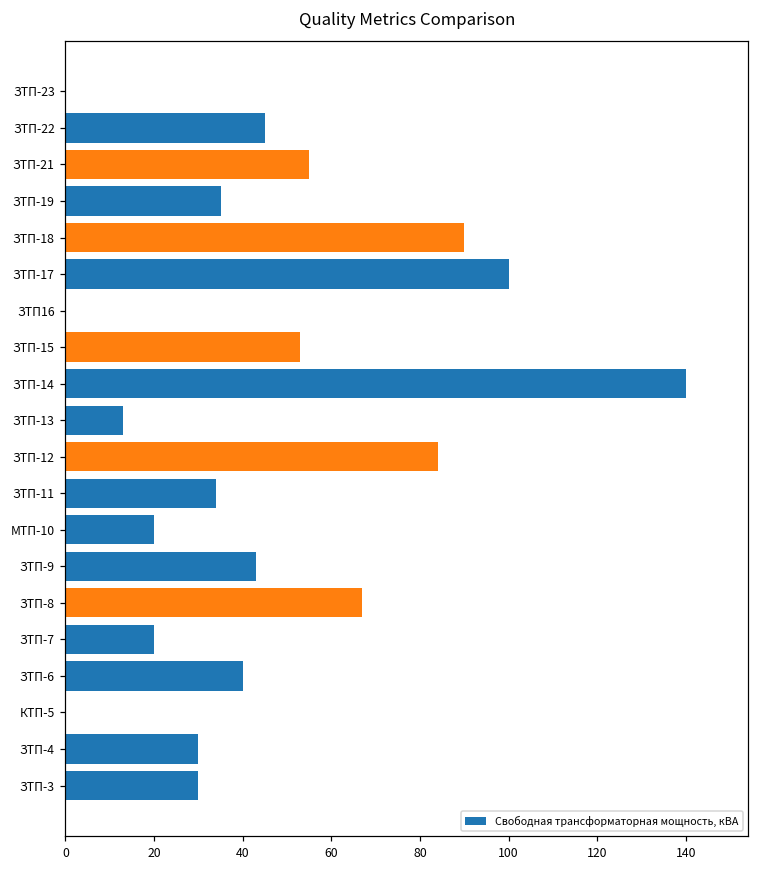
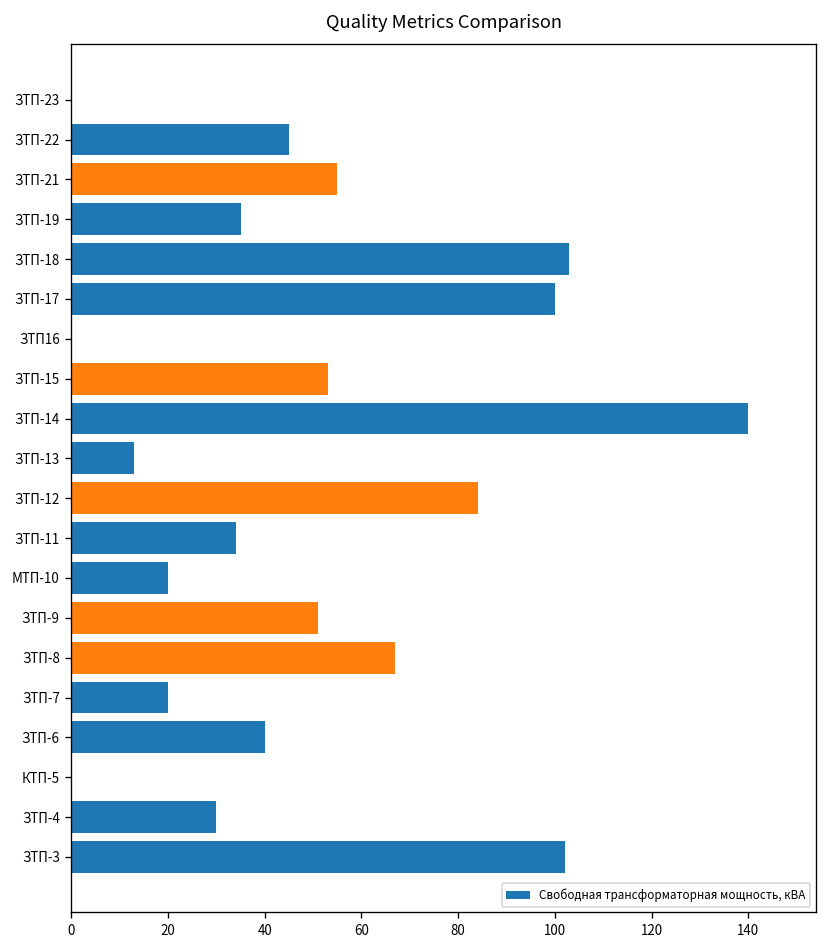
  {
    "ЗТП-23": 0,
    "ЗТП-22": 45,
    "ЗТП-21": 55,
    "ЗТП-19": 35,
-   "ЗТП-18": 90,
+   "ЗТП-18": 103,
    "ЗТП-17": 100,
    "ЗТП16": 0,
    "ЗТП-15": 53,
    "ЗТП-14": 140,
    "ЗТП-13": 13,
    "ЗТП-12": 84,
    "ЗТП-11": 34,
    "МТП-10": 20,
-   "ЗТП-9": 43,
+   "ЗТП-9": 51,
    "ЗТП-8": 67,
    "ЗТП-7": 20,
    "ЗТП-6": 40,
    "КТП-5": 0,
    "ЗТП-4": 30,
-   "ЗТП-3": 30
+   "ЗТП-3": 102
  }
